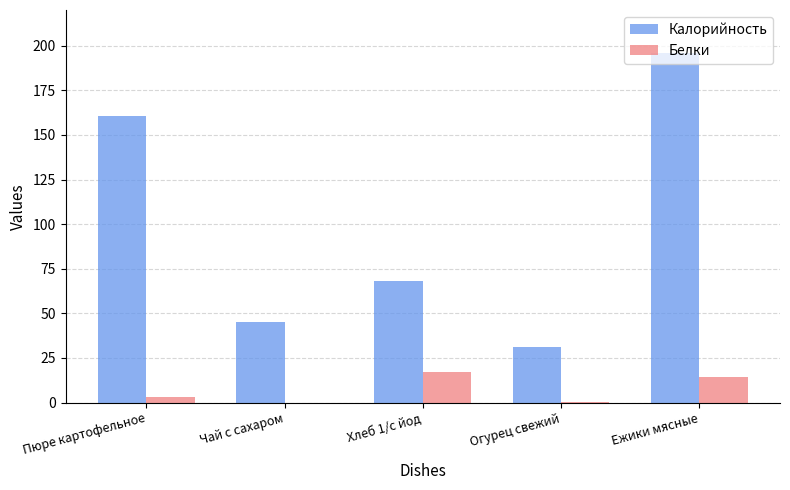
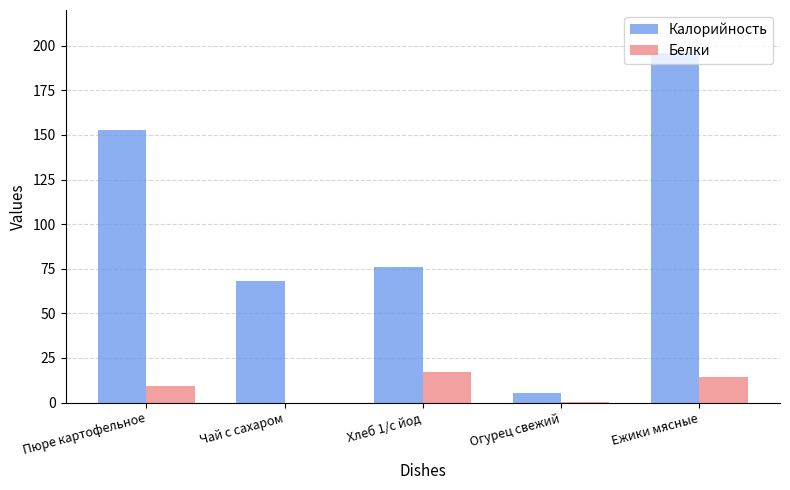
  {
    "Калорийность": {
-     "Пюре картофельное": 160,
-     "Чай с сахаром": 45,
-     "Хлеб 1/с йод": 68,
-     "Огурец свежий": 31
+     "Пюре картофельное": 153,
+     "Чай с сахаром": 68,
+     "Хлеб 1/с йод": 76,
+     "Огурец свежий": 6
    },
    "Белки": {
-     "Пюре картофельное": 3,
+     "Пюре картофельное": 9,
      "Чай с сахаром": 0,
      "Хлеб 1/с йод": 17,
      "Ежики мясные": 14
    }
  }
